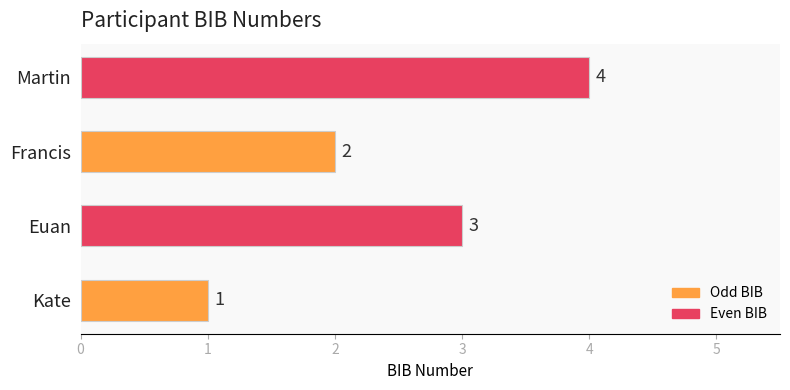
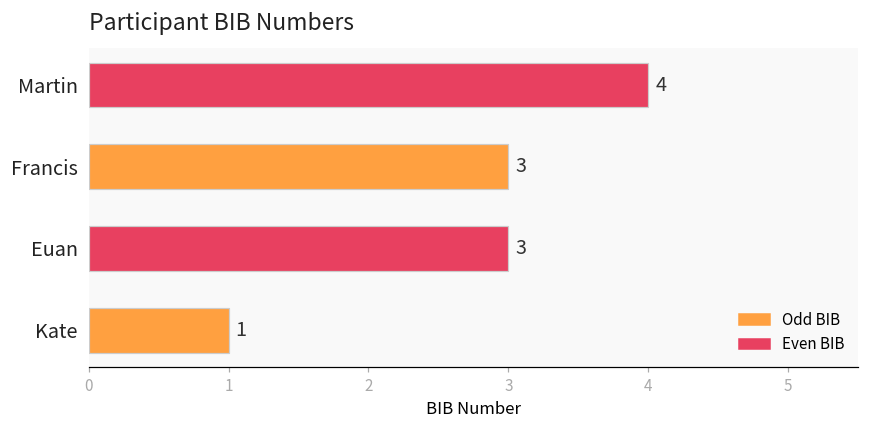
  {
    "Martin": 4,
-   "Francis": 2,
+   "Francis": 3,
    "Euan": 3,
    "Kate": 1
  }
